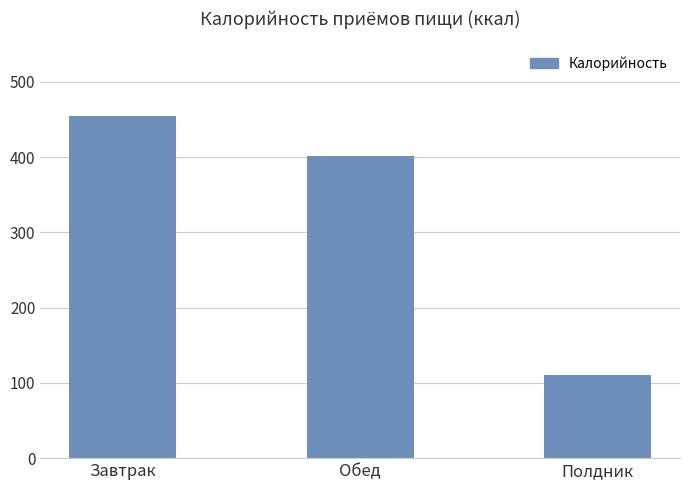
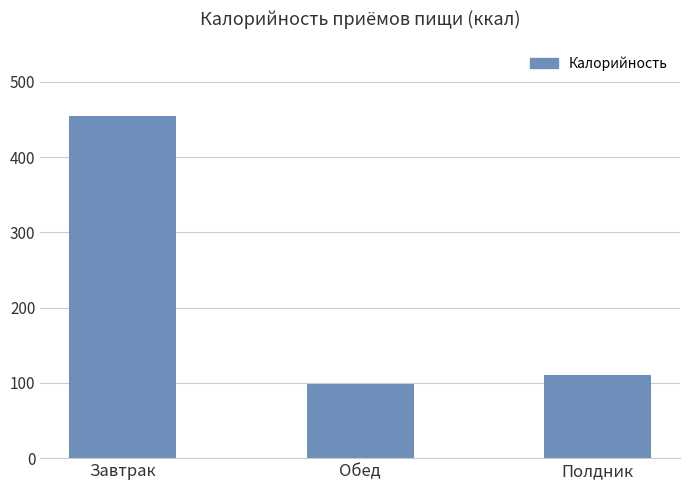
  {
    "Завтрак": 460,
-   "Обед": 400,
+   "Обед": 100,
    "Полдник": 110
  }
